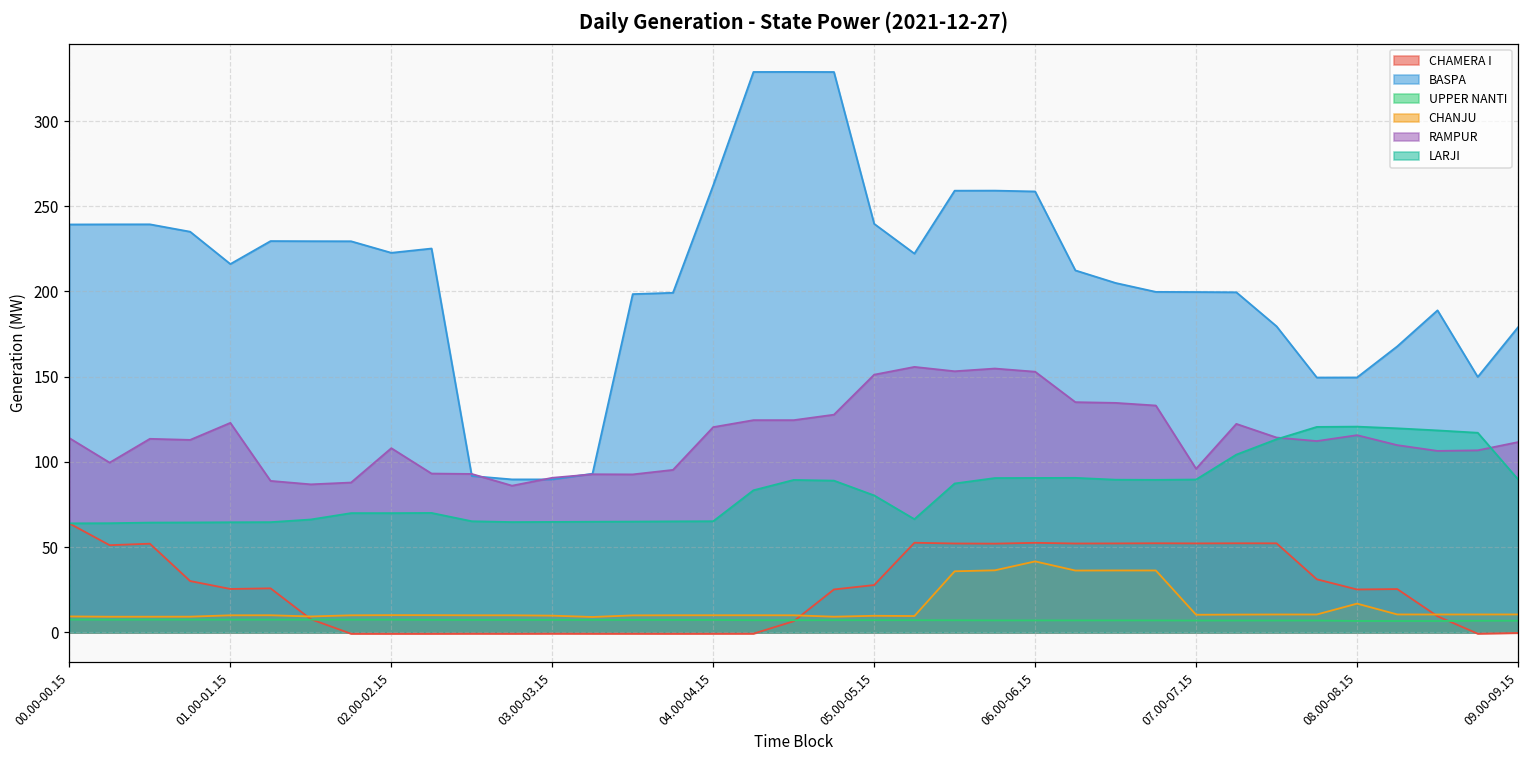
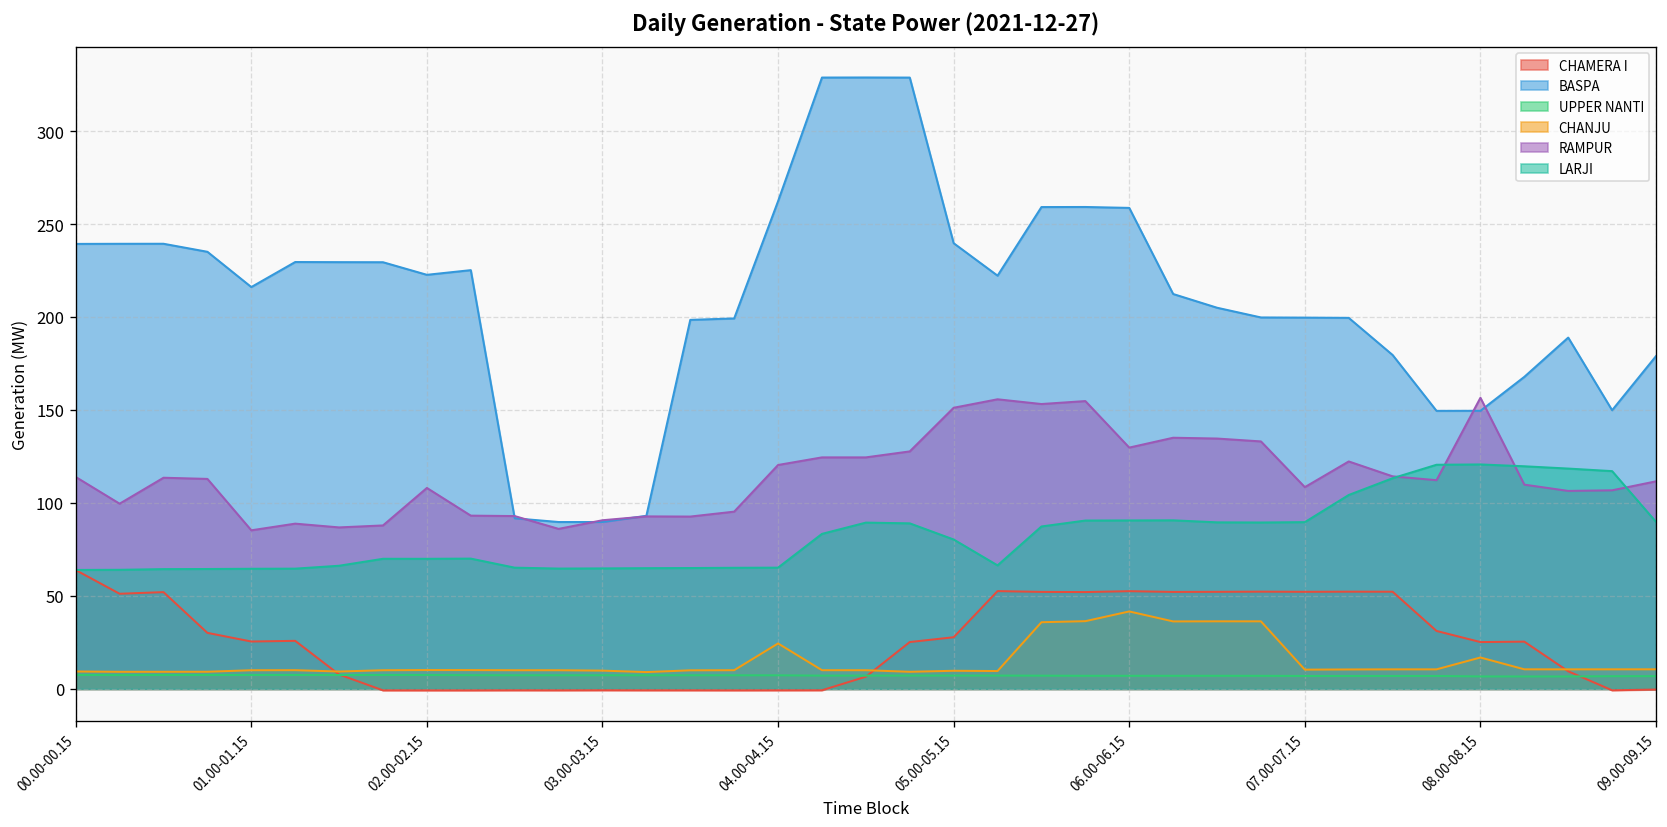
  {
    "BASPA": {
      "00.00-00.15": 239,
      "01.00-01.15": 216,
      "02.00-02.15": 223,
      "04.00-04.15": 262,
      "05.00-05.15": 240,
      "06.00-06.15": 259,
      "07.00-07.15": 200,
      "08.00-08.15": 150,
      "09.00-09.15": 179
    },
    "CHANJU": {
      "00.00-00.15": 9,
      "01.00-01.15": 10,
      "02.00-02.15": 10,
      "03.00-03.15": 10,
-     "04.00-04.15": 10,
+     "04.00-04.15": 24,
      "05.00-05.15": 10,
      "06.00-06.15": 42,
      "07.00-07.15": 10,
      "08.00-08.15": 17,
      "09.00-09.15": 11
    },
    "RAMPUR": {
      "00.00-00.15": 114,
-     "01.00-01.15": 123,
+     "01.00-01.15": 85,
      "02.00-02.15": 108,
      "04.00-04.15": 120,
      "05.00-05.15": 151,
-     "06.00-06.15": 153,
-     "07.00-07.15": 96,
-     "08.00-08.15": 116,
+     "06.00-06.15": 130,
+     "07.00-07.15": 108,
+     "08.00-08.15": 157,
      "09.00-09.15": 112
    }
  }
